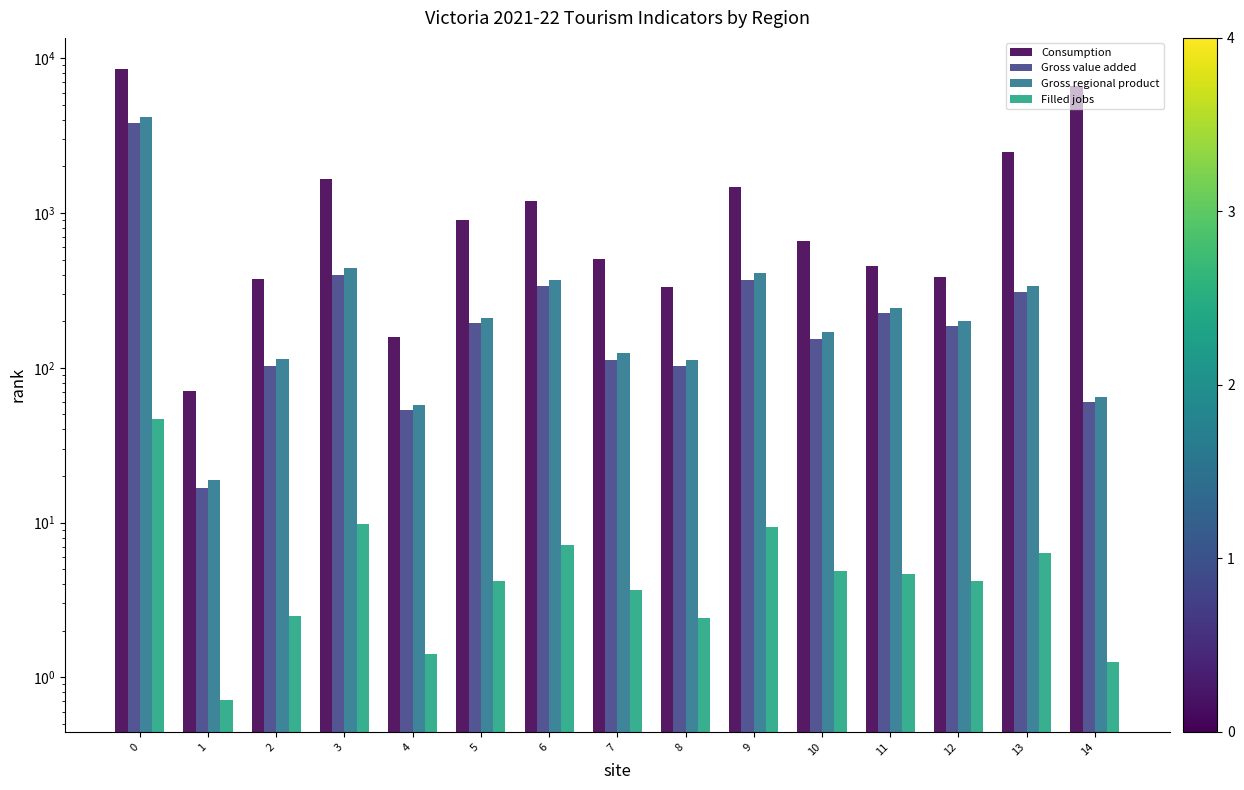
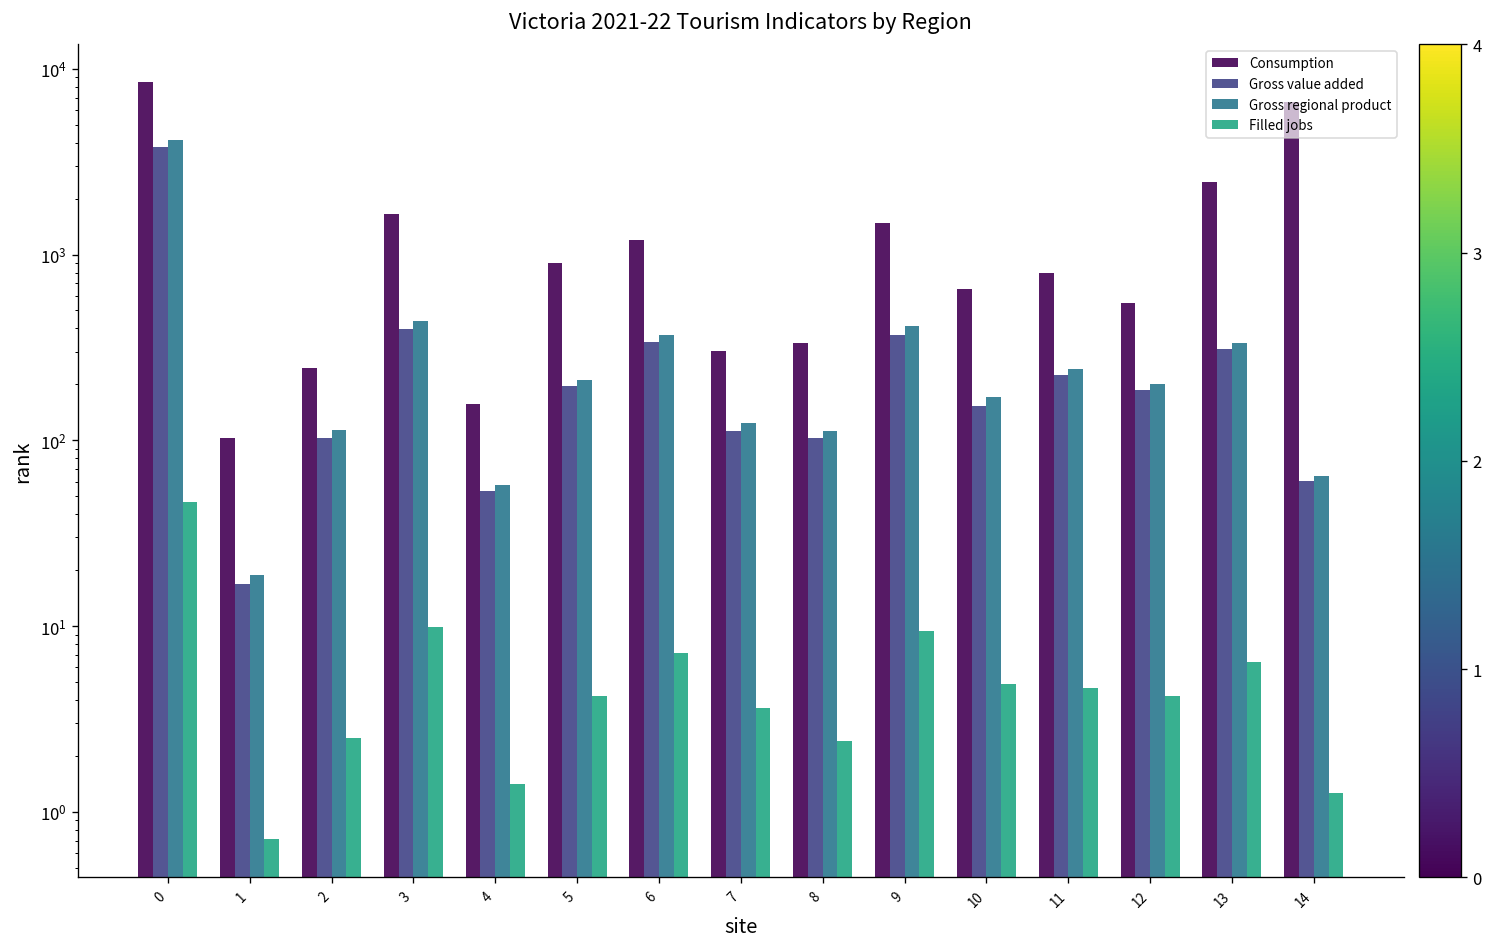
  {
    "Consumption": {
      "0": 8000,
-     "1": 70,
-     "2": 380,
+     "1": 100,
+     "2": 240,
      "3": 1700,
      "4": 160,
      "5": 900,
      "6": 1200,
-     "7": 500,
+     "7": 300,
      "8": 330,
      "9": 1500,
      "10": 650,
-     "11": 460,
-     "12": 390,
+     "11": 800,
+     "12": 550,
      "13": 2500
    }
  }
